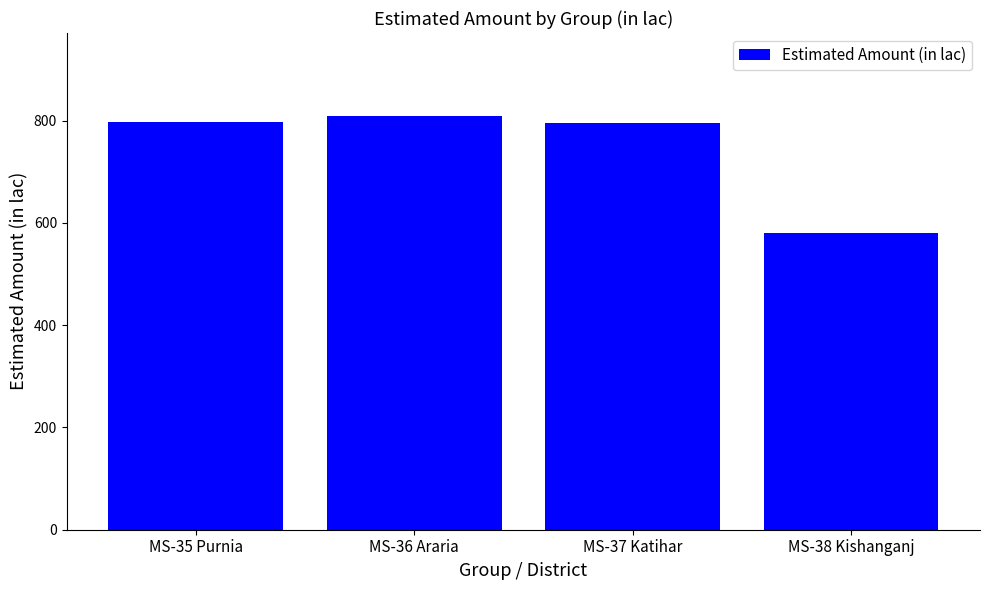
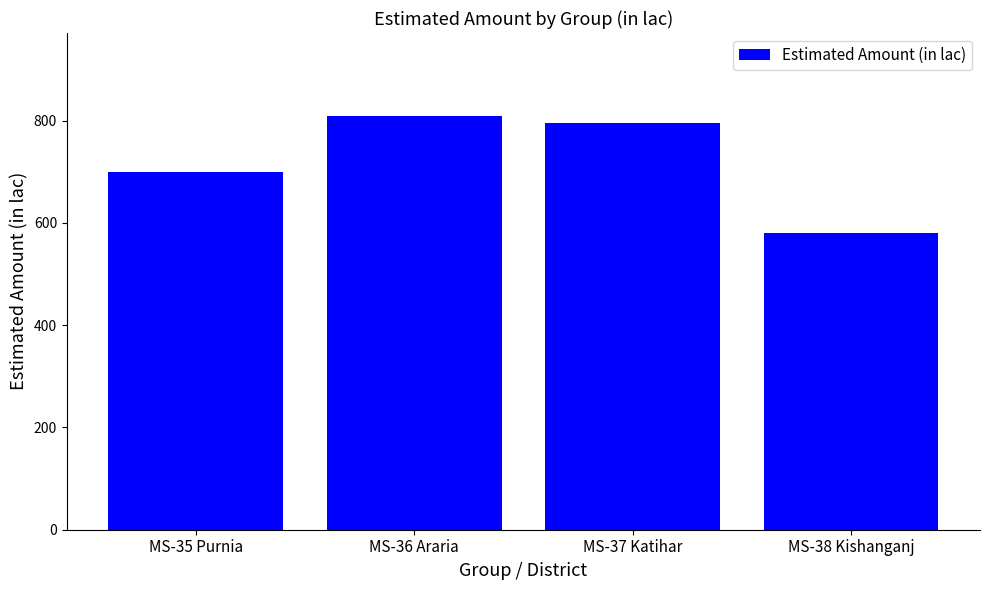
  {
-   "MS-35 Purnia": 800,
+   "MS-35 Purnia": 700,
    "MS-36 Araria": 810,
    "MS-37 Katihar": 800,
    "MS-38 Kishanganj": 580
  }
